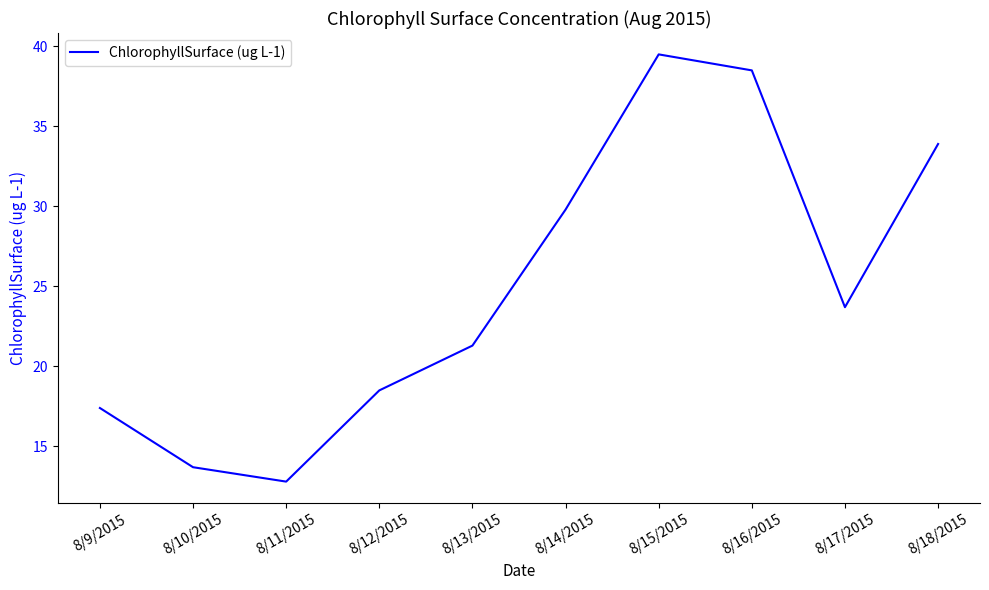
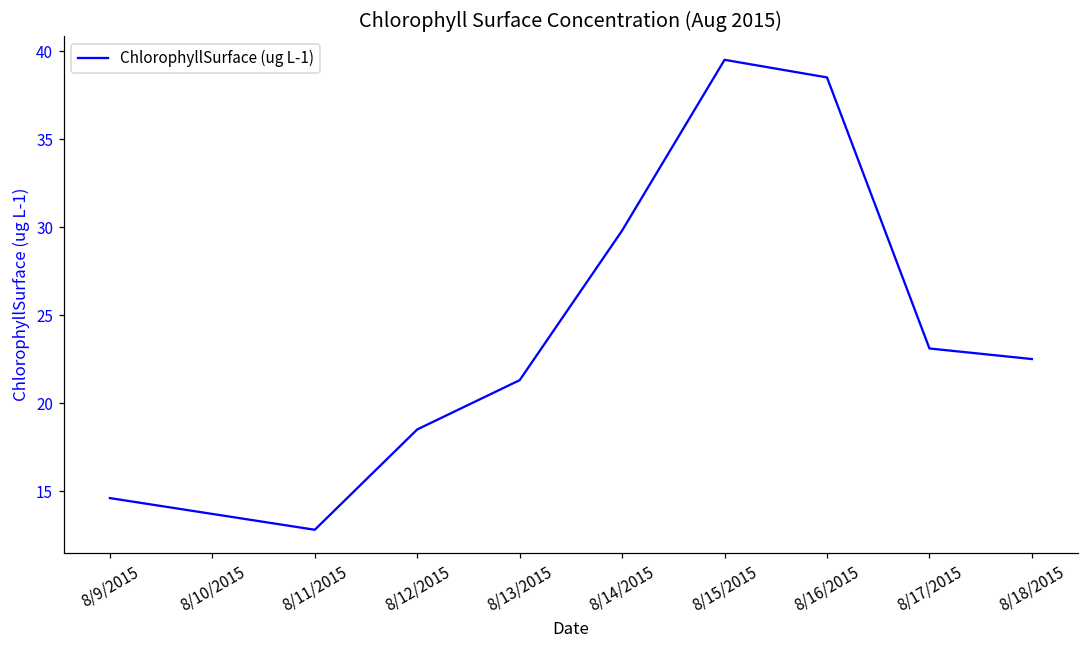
  {
-   "8/9/2015": 17.4,
+   "8/9/2015": 14.6,
    "8/10/2015": 13.7,
    "8/11/2015": 12.8,
    "8/12/2015": 18.5,
    "8/13/2015": 21.3,
    "8/14/2015": 29.8,
    "8/15/2015": 39.5,
    "8/16/2015": 38.5,
-   "8/17/2015": 23.7,
-   "8/18/2015": 33.9
+   "8/17/2015": 23.1,
+   "8/18/2015": 22.5
  }
